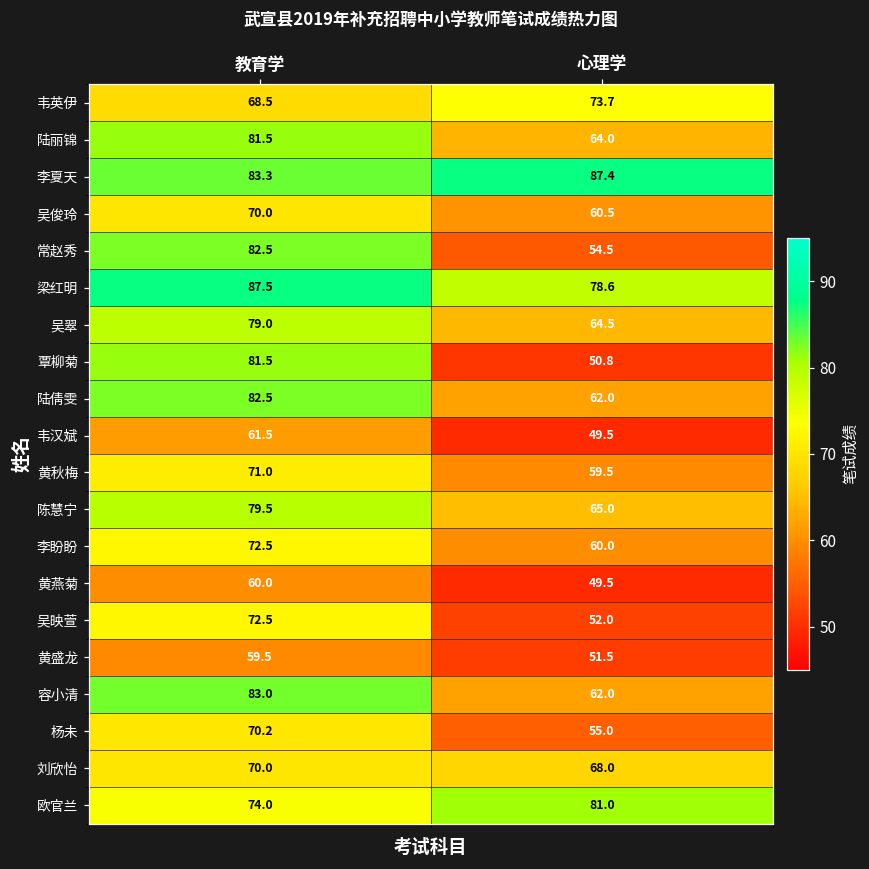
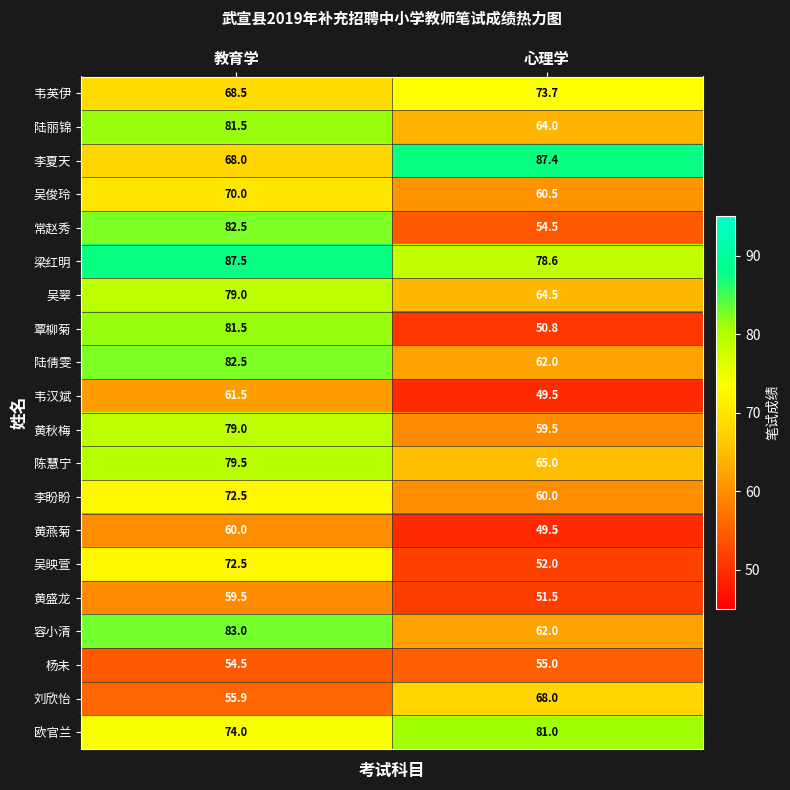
  {
    "韦英伊": {
      "教育学": 68.5,
      "心理学": 73.7
    },
    "陆丽锦": {
      "教育学": 81.5,
      "心理学": 64.0
    },
    "李夏天": {
-     "教育学": 83.3,
+     "教育学": 68.0,
      "心理学": 87.4
    },
    "吴俊玲": {
      "教育学": 70.0,
      "心理学": 60.5
    },
    "常赵秀": {
      "教育学": 82.5,
      "心理学": 54.5
    },
    "梁红明": {
      "教育学": 87.5,
      "心理学": 78.6
    },
    "吴翠": {
      "教育学": 79.0,
      "心理学": 64.5
    },
    "覃柳菊": {
      "教育学": 81.5,
      "心理学": 50.8
    },
    "陆倩雯": {
      "教育学": 82.5,
      "心理学": 62.0
    },
    "韦汉斌": {
      "教育学": 61.5,
      "心理学": 49.5
    },
    "黄秋梅": {
-     "教育学": 71.0,
+     "教育学": 79.0,
      "心理学": 59.5
    },
    "陈慧宁": {
      "教育学": 79.5,
      "心理学": 65.0
    },
    "李盼盼": {
      "教育学": 72.5,
      "心理学": 60.0
    },
    "黄燕菊": {
      "教育学": 60.0,
      "心理学": 49.5
    },
    "吴映萱": {
      "教育学": 72.5,
      "心理学": 52.0
    },
    "黄盛龙": {
      "教育学": 59.5,
      "心理学": 51.5
    },
    "容小清": {
      "教育学": 83.0,
      "心理学": 62.0
    },
    "杨未": {
-     "教育学": 70.2,
+     "教育学": 54.5,
      "心理学": 55.0
    },
    "刘欣怡": {
-     "教育学": 70.0,
+     "教育学": 55.9,
      "心理学": 68.0
    },
    "欧官兰": {
      "教育学": 74.0,
      "心理学": 81.0
    }
  }
